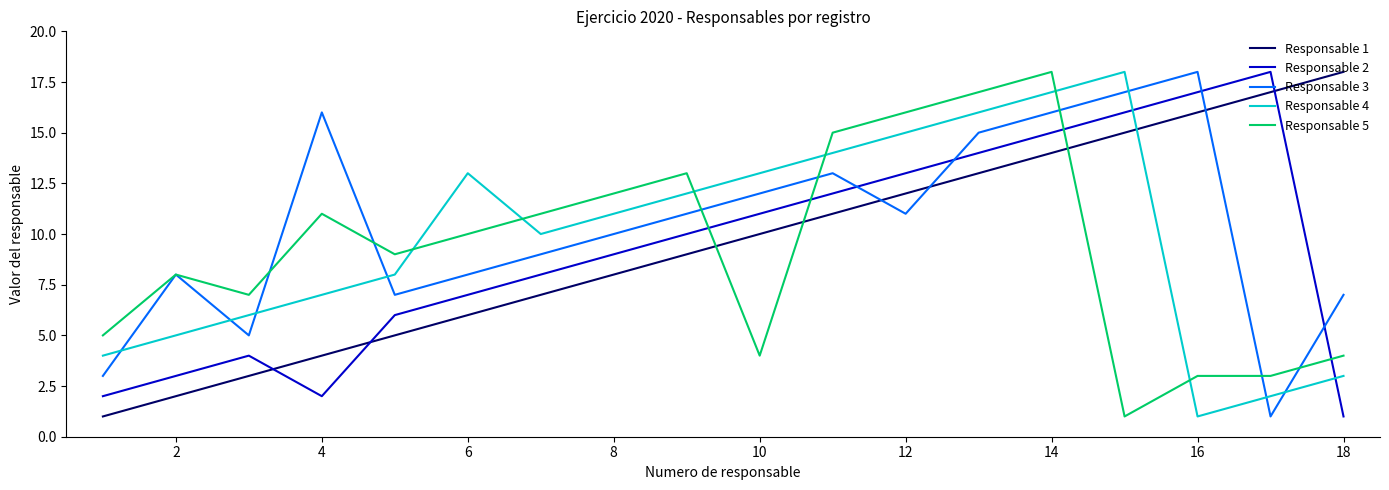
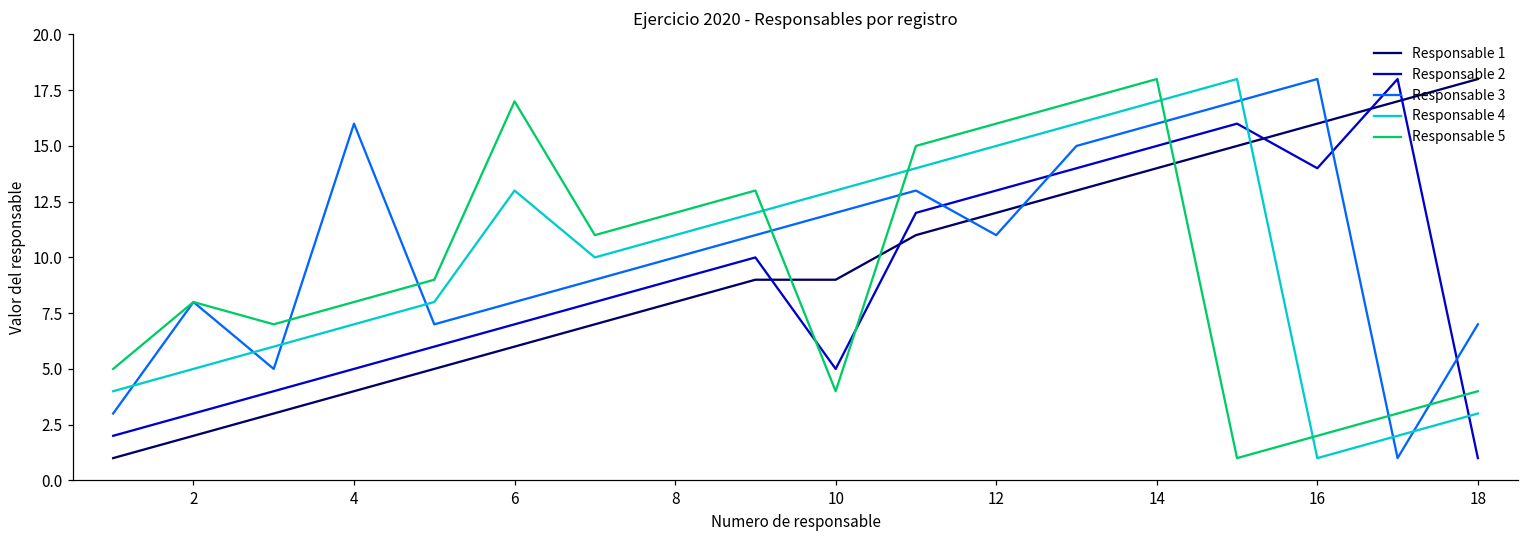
  {
    "Responsable 1": {
      "2": 2,
      "4": 4,
      "6": 6,
      "8": 8,
-     "10": 10,
+     "10": 9,
      "12": 12,
      "14": 14,
      "16": 16,
      "18": 18
    },
    "Responsable 2": {
      "2": 3,
-     "4": 2,
+     "4": 5,
      "6": 7,
      "8": 9,
-     "10": 11,
+     "10": 5,
      "12": 13,
      "14": 15,
-     "16": 17,
+     "16": 14,
      "18": 1
    },
    "Responsable 3": {
      "4": 16,
      "6": 8,
      "8": 10,
      "10": 12,
      "12": 11,
      "14": 16,
      "16": 18,
      "18": 7
    },
    "Responsable 4": {
      "2": 5,
      "4": 7,
      "6": 13,
      "8": 11,
      "10": 13,
      "12": 15,
      "14": 17,
      "16": 1,
      "18": 3
    },
    "Responsable 5": {
-     "4": 11,
-     "6": 10,
+     "4": 8,
+     "6": 17,
      "8": 12,
      "10": 4,
      "12": 16,
      "14": 18,
-     "16": 3,
+     "16": 2,
      "18": 4
    }
  }
